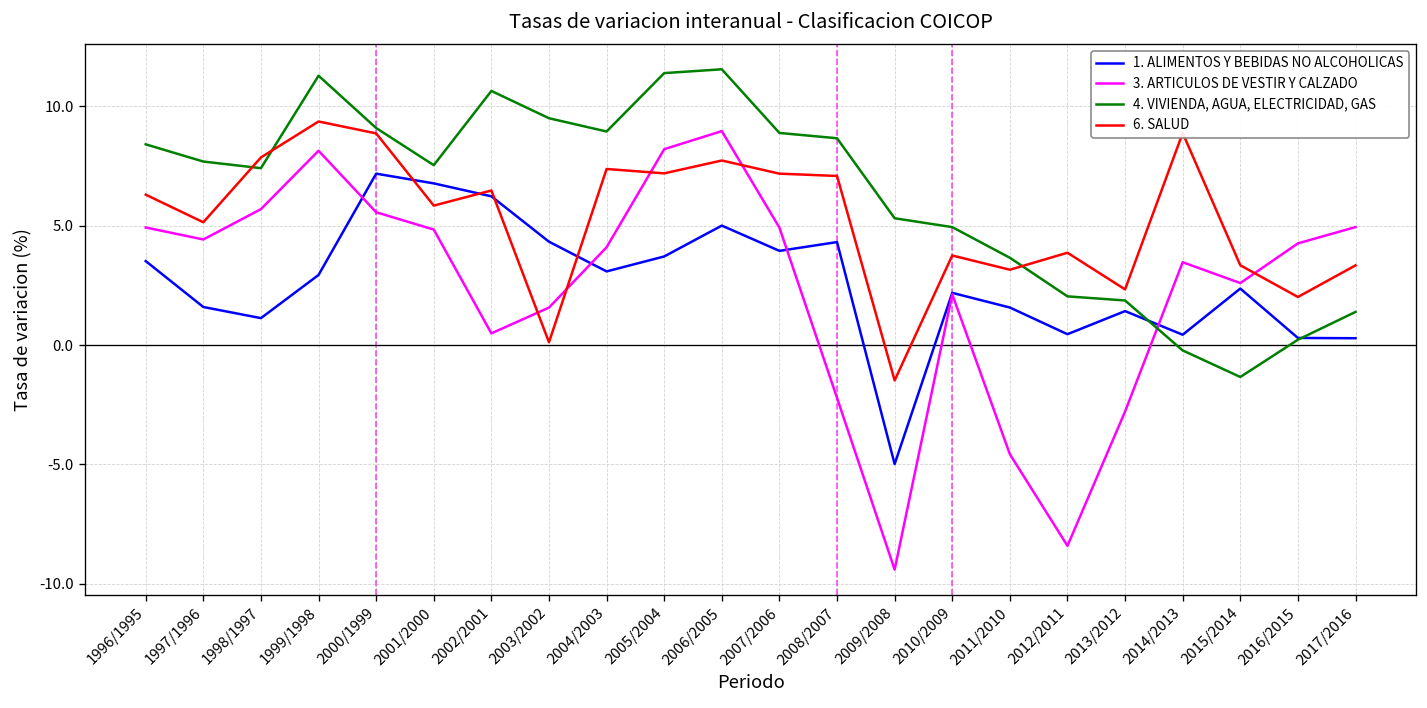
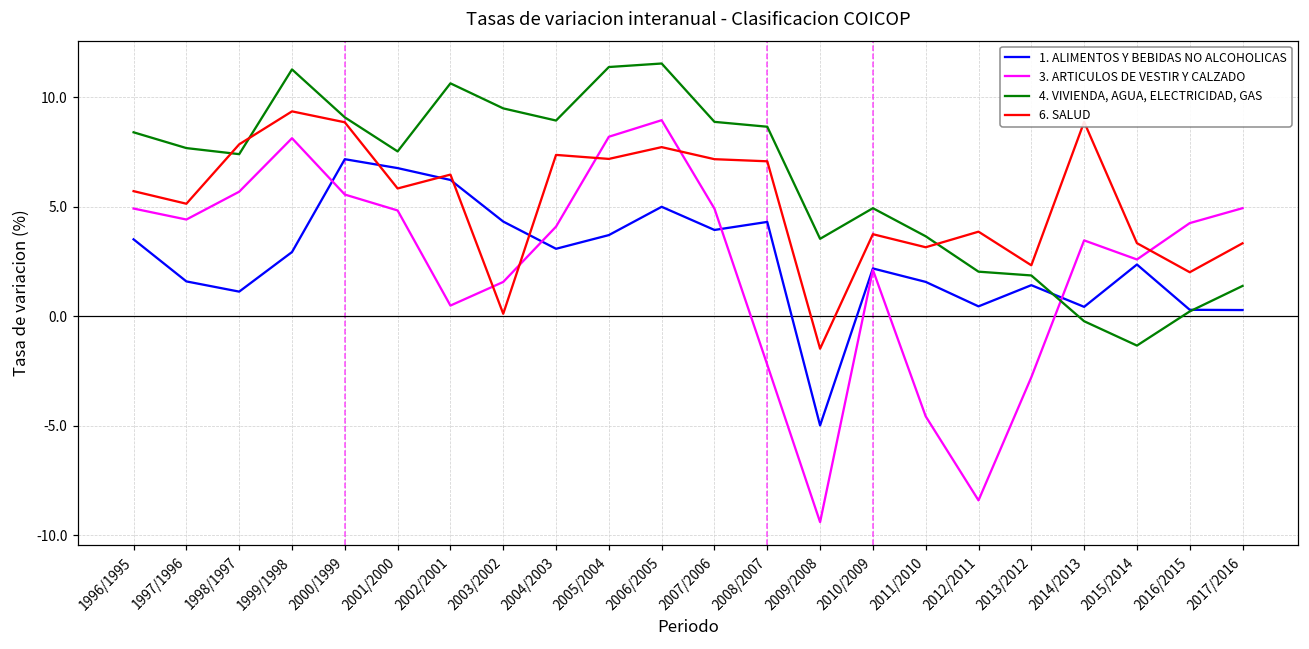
  {
    "1. ALIMENTOS Y BEBIDAS NO ALCOHOLICAS": {
      "1996/1995": 3.5,
      "1997/1996": 1.6,
      "1998/1997": 1.1,
      "1999/1998": 2.9,
      "2000/1999": 7.2,
      "2001/2000": 6.8,
      "2002/2001": 6.2,
      "2003/2002": 4.3,
      "2004/2003": 3.1,
      "2005/2004": 3.7,
      "2006/2005": 5.0,
      "2007/2006": 3.9,
      "2008/2007": 4.3,
      "2009/2008": -5.0,
      "2011/2010": 1.6,
      "2012/2011": 0.5,
      "2013/2012": 1.4,
      "2014/2013": 0.4,
      "2015/2014": 2.4,
      "2017/2016": 0.3
    },
    "3. ARTICULOS DE VESTIR Y CALZADO": {
      "1996/1995": 4.9,
      "1997/1996": 4.4,
      "1998/1997": 5.7,
      "1999/1998": 8.1,
      "2000/1999": 5.6,
      "2001/2000": 4.8,
      "2002/2001": 0.5,
      "2003/2002": 1.6,
      "2004/2003": 4.1,
      "2005/2004": 8.2,
      "2006/2005": 9.0,
      "2007/2006": 4.9,
      "2008/2007": -2.2,
      "2009/2008": -9.4,
      "2011/2010": -4.6,
      "2012/2011": -8.4,
      "2013/2012": -2.8,
      "2014/2013": 3.5,
      "2015/2014": 2.6,
      "2016/2015": 4.3,
      "2017/2016": 4.9
    },
    "4. VIVIENDA, AGUA, ELECTRICIDAD, GAS": {
      "1996/1995": 8.4,
      "1997/1996": 7.7,
      "1998/1997": 7.4,
      "1999/1998": 11.3,
      "2000/1999": 9.1,
      "2001/2000": 7.5,
      "2002/2001": 10.6,
      "2003/2002": 9.5,
      "2004/2003": 8.9,
      "2005/2004": 11.4,
      "2006/2005": 11.6,
      "2007/2006": 8.9,
      "2008/2007": 8.7,
-     "2009/2008": 5.3,
+     "2009/2008": 3.5,
      "2010/2009": 4.9,
      "2011/2010": 3.7,
      "2012/2011": 2.0,
      "2013/2012": 1.9,
      "2014/2013": -0.2,
      "2015/2014": -1.3,
      "2017/2016": 1.4
    },
    "6. SALUD": {
-     "1996/1995": 6.3,
+     "1996/1995": 5.7,
      "1997/1996": 5.1,
      "1998/1997": 7.9,
      "1999/1998": 9.4,
      "2000/1999": 8.9,
      "2001/2000": 5.8,
      "2002/2001": 6.5,
      "2003/2002": 0.1,
      "2004/2003": 7.4,
      "2005/2004": 7.2,
      "2006/2005": 7.7,
      "2007/2006": 7.2,
      "2008/2007": 7.1,
      "2009/2008": -1.5,
      "2010/2009": 3.8,
      "2011/2010": 3.2,
      "2012/2011": 3.9,
      "2013/2012": 2.3,
      "2014/2013": 8.9,
      "2015/2014": 3.3,
      "2016/2015": 2.0,
      "2017/2016": 3.3
    }
  }
